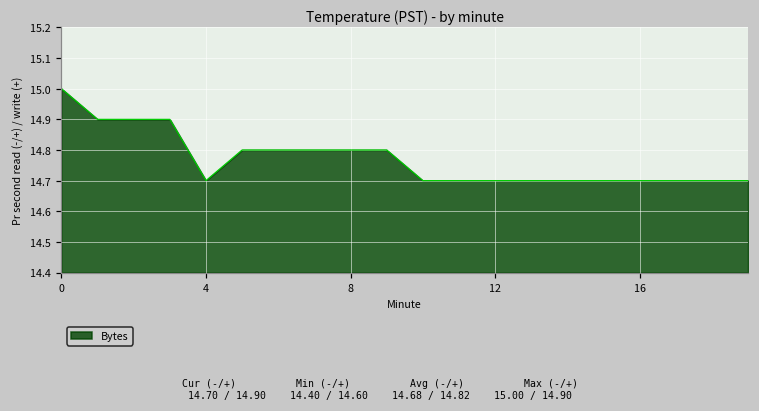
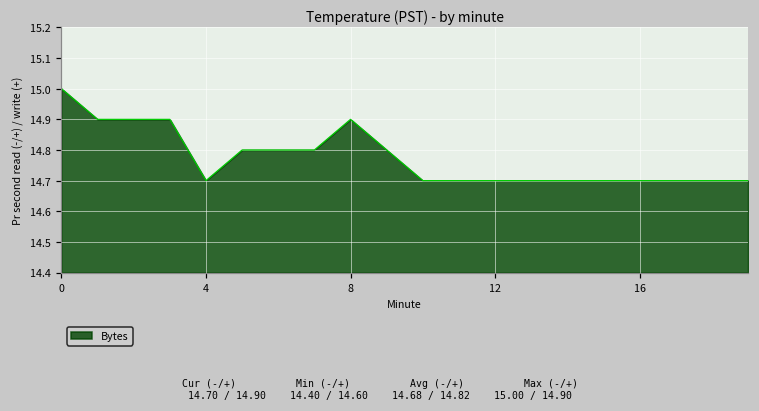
  {
    "0": 15.0,
    "4": 14.7,
-   "8": 14.8,
+   "8": 14.9,
    "12": 14.7,
    "16": 14.7
  }
